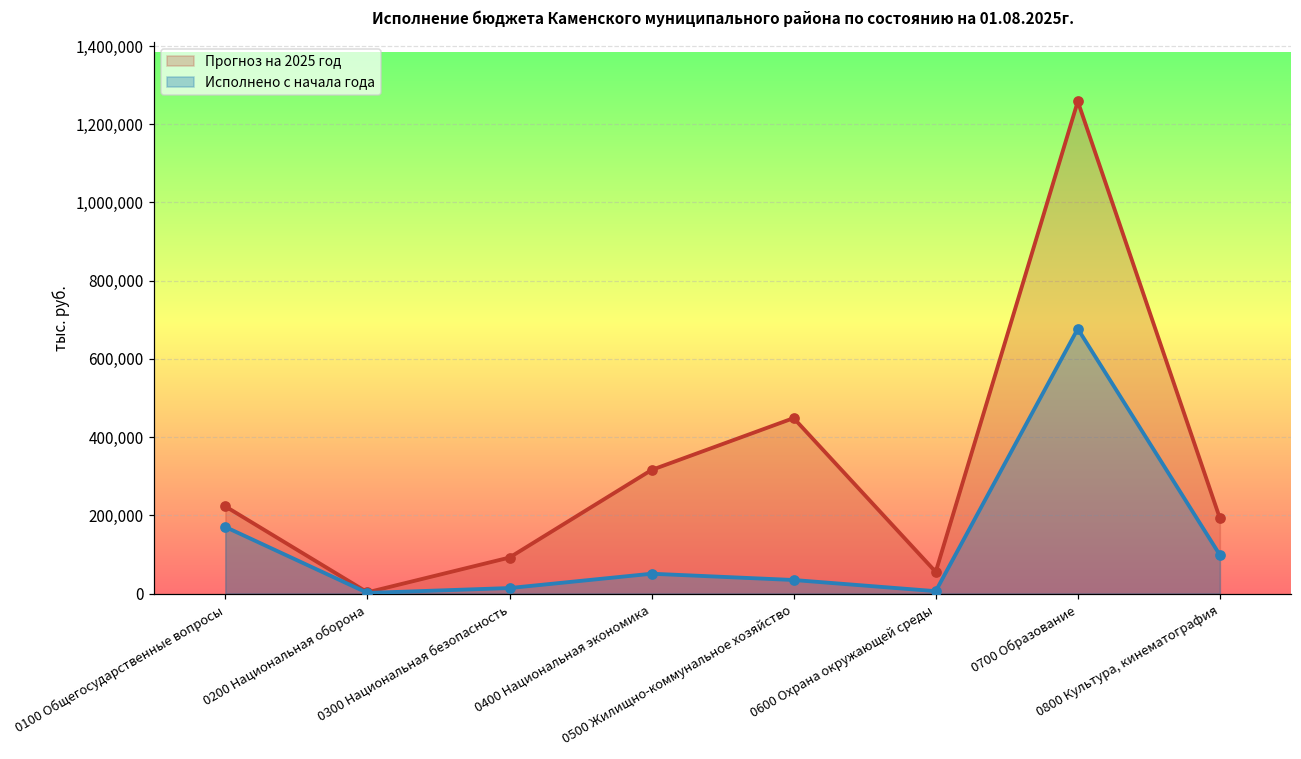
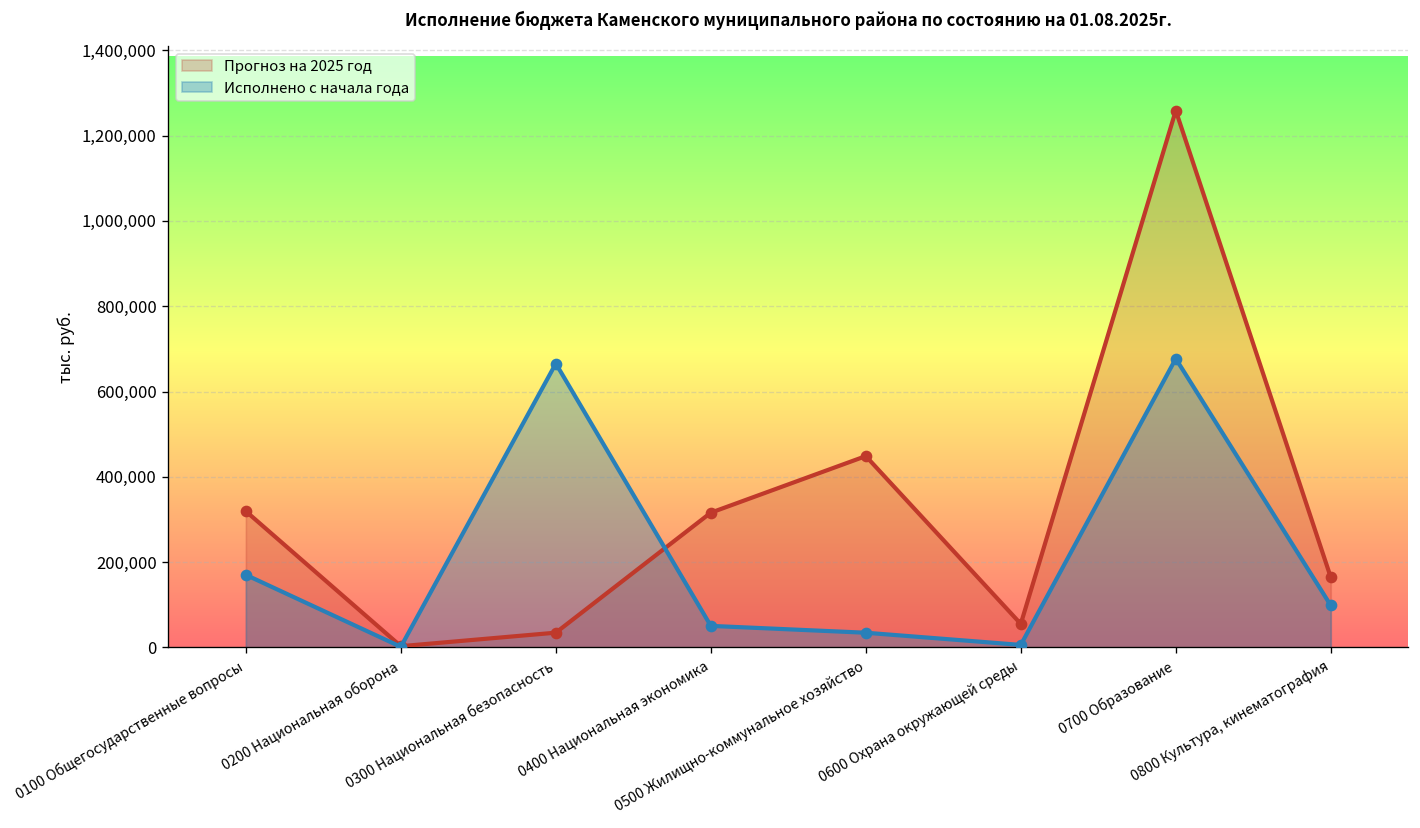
  {
    "Прогноз на 2025 год": {
-     "0100 Общегосударственные вопросы": "220,000",
-     "0300 Национальная безопасность": "90,000",
+     "0100 Общегосударственные вопросы": "320,000",
+     "0300 Национальная безопасность": "30,000",
      "0400 Национальная экономика": "320,000",
      "0500 Жилищно-коммунальное хозяйство": "450,000",
      "0600 Охрана окружающей среды": "60,000",
      "0700 Образование": "1,260,000",
-     "0800 Культура, кинематография": "190,000"
+     "0800 Культура, кинематография": "160,000"
    },
    "Исполнено с начала года": {
      "0100 Общегосударственные вопросы": "170,000",
-     "0300 Национальная безопасность": "10,000",
+     "0300 Национальная безопасность": "670,000",
      "0400 Национальная экономика": "50,000",
      "0500 Жилищно-коммунальное хозяйство": "30,000",
      "0600 Охрана окружающей среды": "10,000",
      "0700 Образование": "680,000",
      "0800 Культура, кинематография": "100,000"
    }
  }
